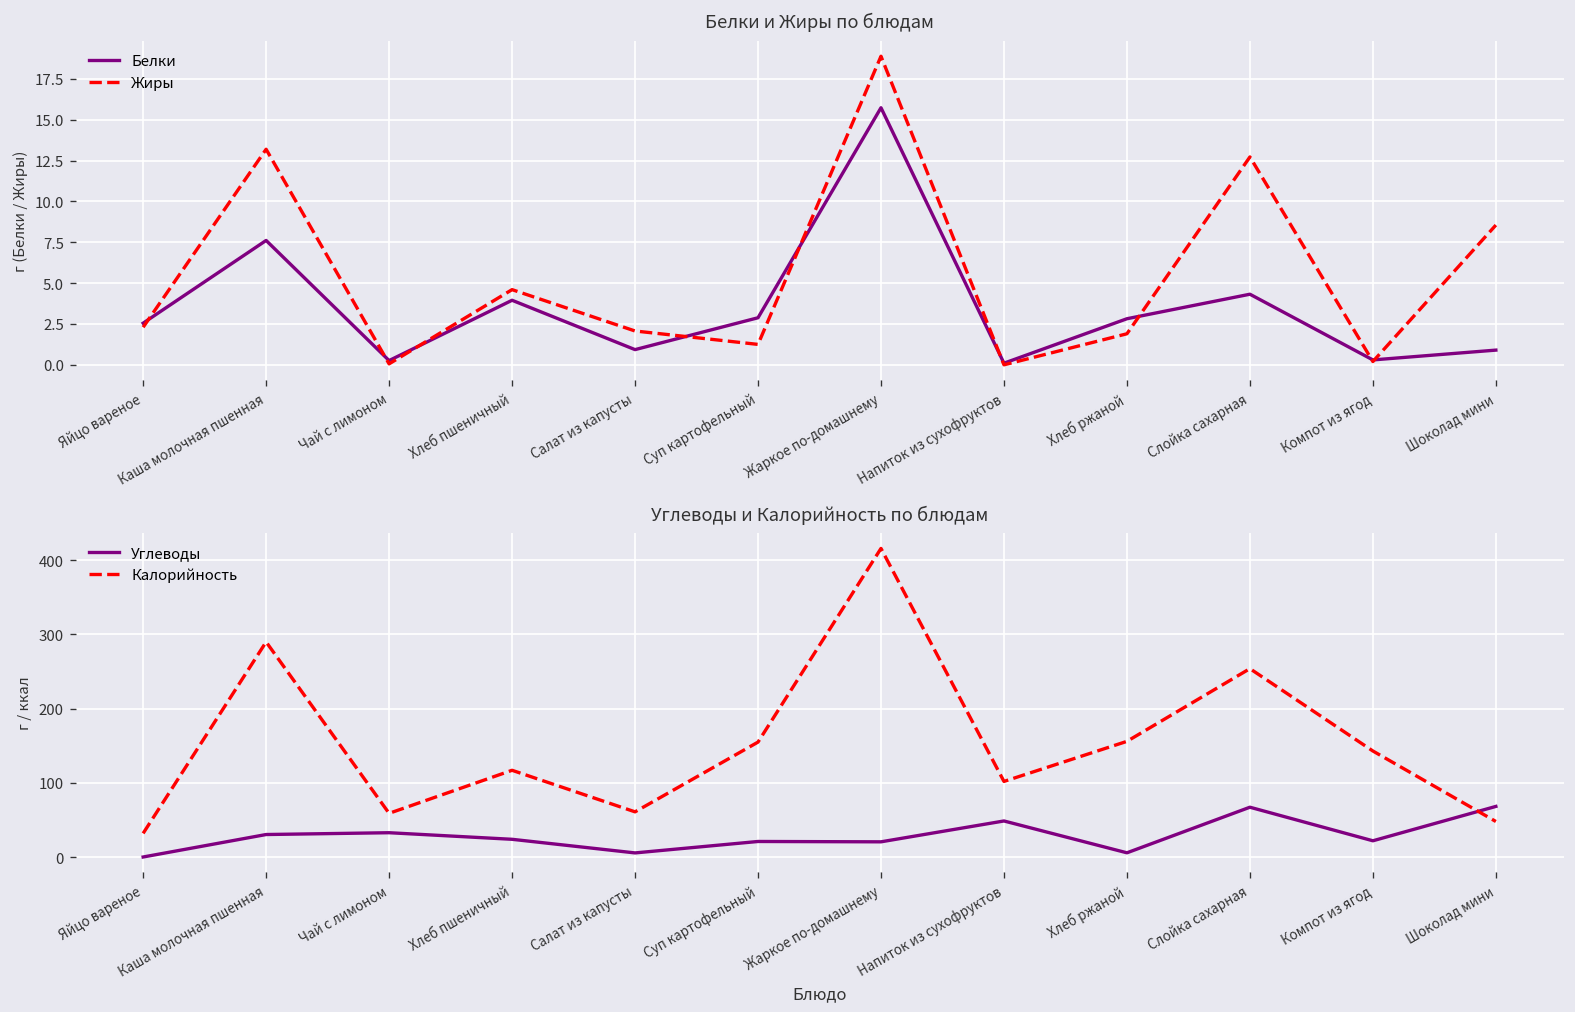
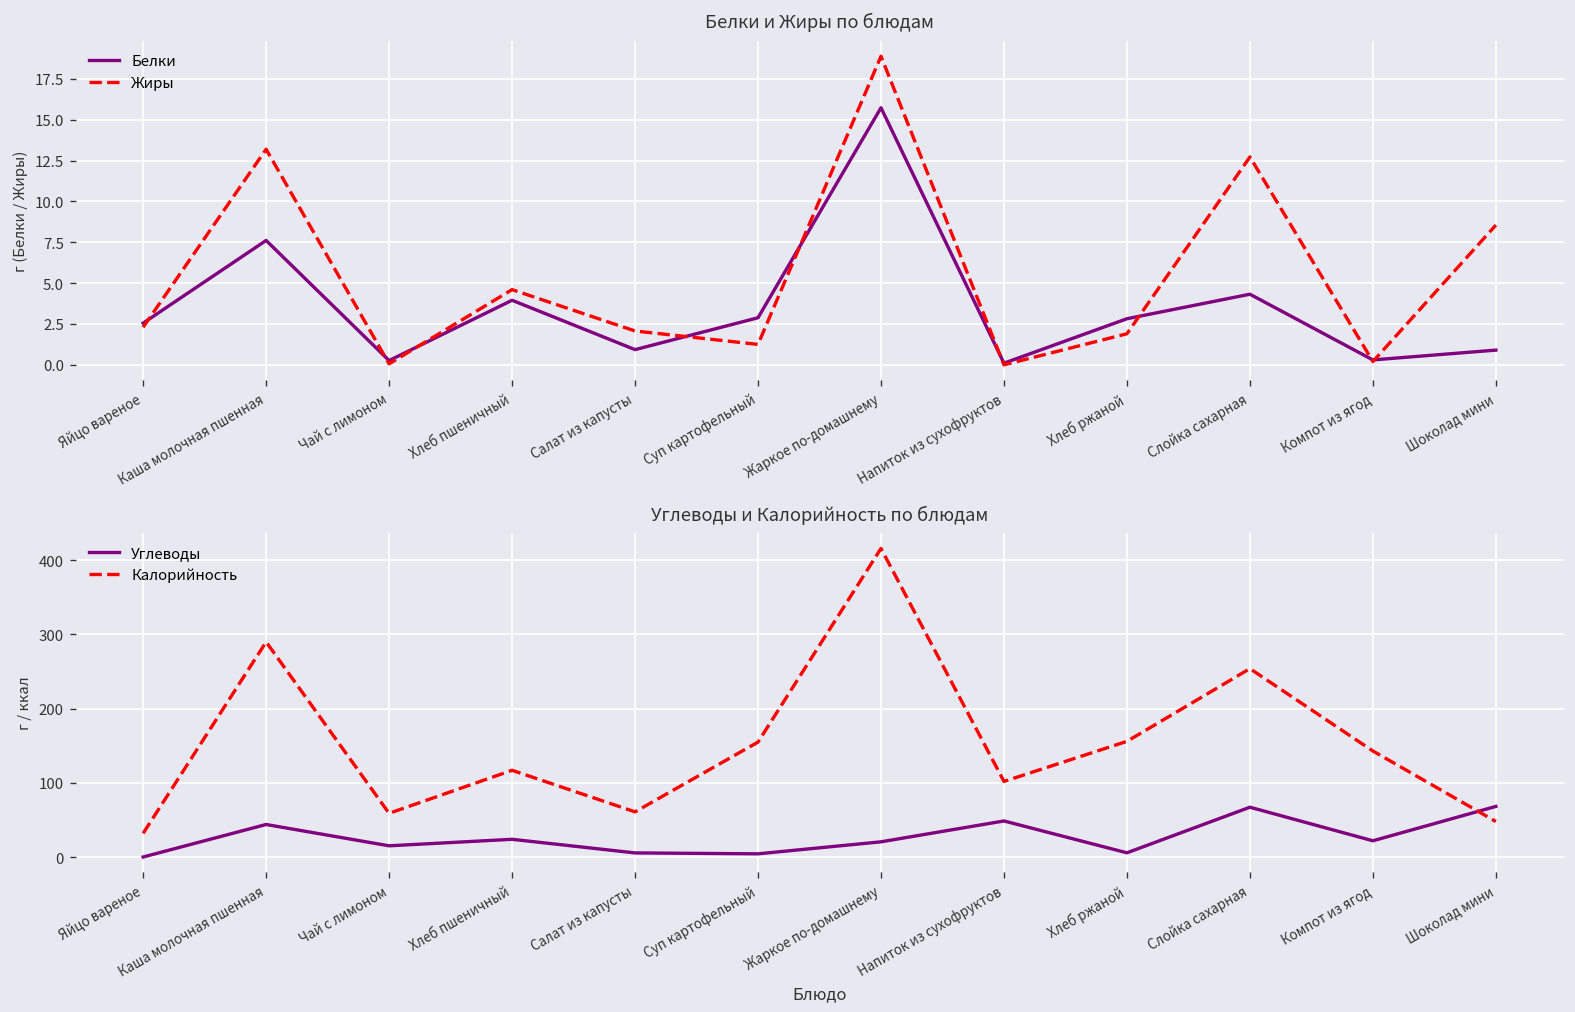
  {
    "Белки и Жиры по блюдам": {
      "Белки": {
        "Яйцо вареное": 2.6,
        "Каша молочная пшенная": 7.6,
        "Чай с лимоном": 0.3,
        "Хлеб пшеничный": 4.0,
        "Салат из капусты": 0.9,
        "Суп картофельный": 2.9,
        "Жаркое по-домашнему": 15.7,
        "Хлеб ржаной": 2.8,
        "Слойка сахарная": 4.3,
        "Шоколад мини": 0.9
      },
      "Жиры": {
        "Яйцо вареное": 2.3,
        "Каша молочная пшенная": 13.2,
        "Чай с лимоном": 0.1,
        "Хлеб пшеничный": 4.6,
        "Салат из капусты": 2.1,
        "Суп картофельный": 1.3,
        "Жаркое по-домашнему": 18.9,
        "Хлеб ржаной": 1.9,
        "Слойка сахарная": 12.7,
        "Шоколад мини": 8.6
      }
    },
    "Углеводы и Калорийность по блюдам": {
      "Углеводы": {
        "Яйцо вареное": 0,
-       "Каша молочная пшенная": 30,
-       "Чай с лимоном": 30,
+       "Каша молочная пшенная": 40,
+       "Чай с лимоном": 20,
        "Хлеб пшеничный": 20,
        "Салат из капусты": 10,
-       "Суп картофельный": 20,
+       "Суп картофельный": 0,
        "Жаркое по-домашнему": 20,
        "Напиток из сухофруктов": 50,
        "Хлеб ржаной": 10,
        "Слойка сахарная": 70,
        "Компот из ягод": 20,
        "Шоколад мини": 70
      },
      "Калорийность": {
        "Яйцо вареное": 30,
        "Каша молочная пшенная": 290,
        "Чай с лимоном": 60,
        "Хлеб пшеничный": 120,
        "Салат из капусты": 60,
        "Суп картофельный": 160,
        "Жаркое по-домашнему": 420,
        "Напиток из сухофруктов": 100,
        "Хлеб ржаной": 160,
        "Слойка сахарная": 250,
        "Компот из ягод": 140,
        "Шоколад мини": 50
      }
    }
  }
